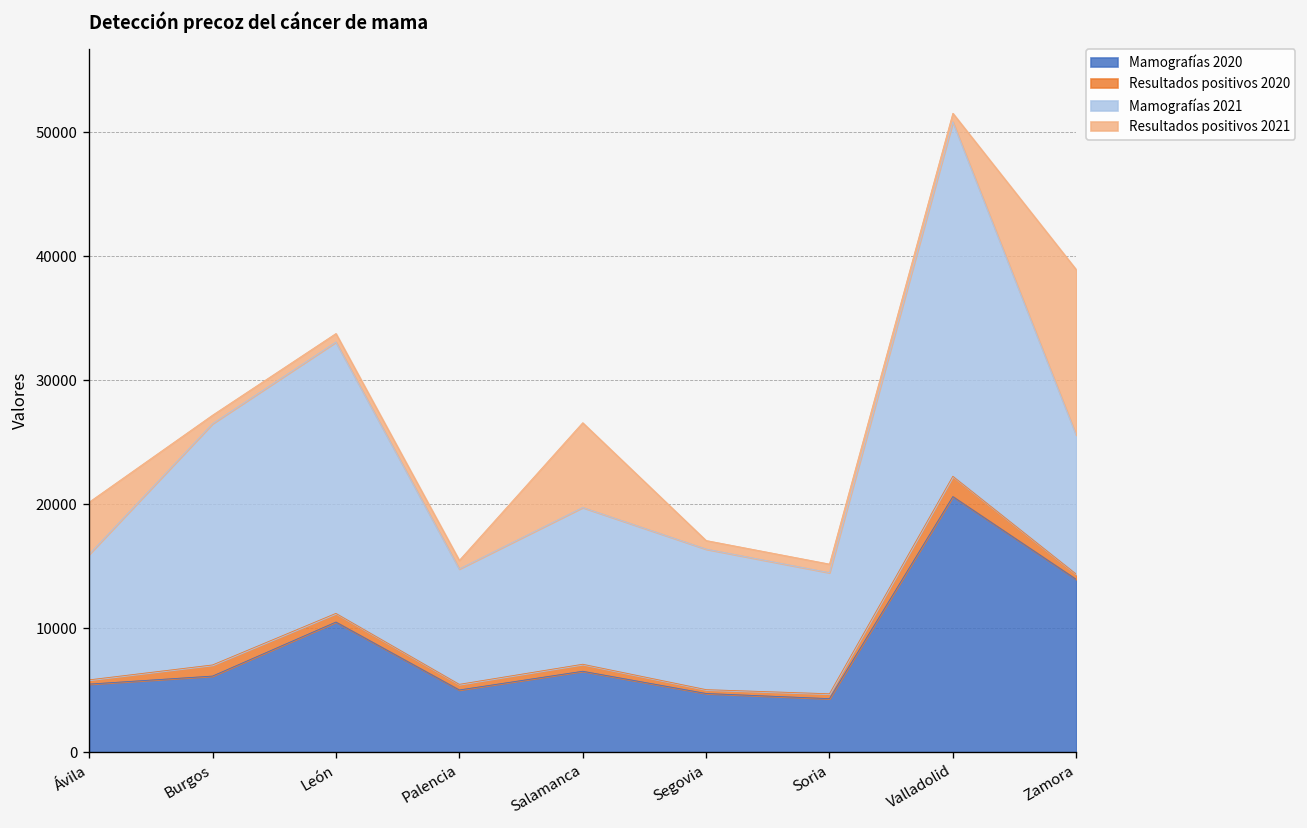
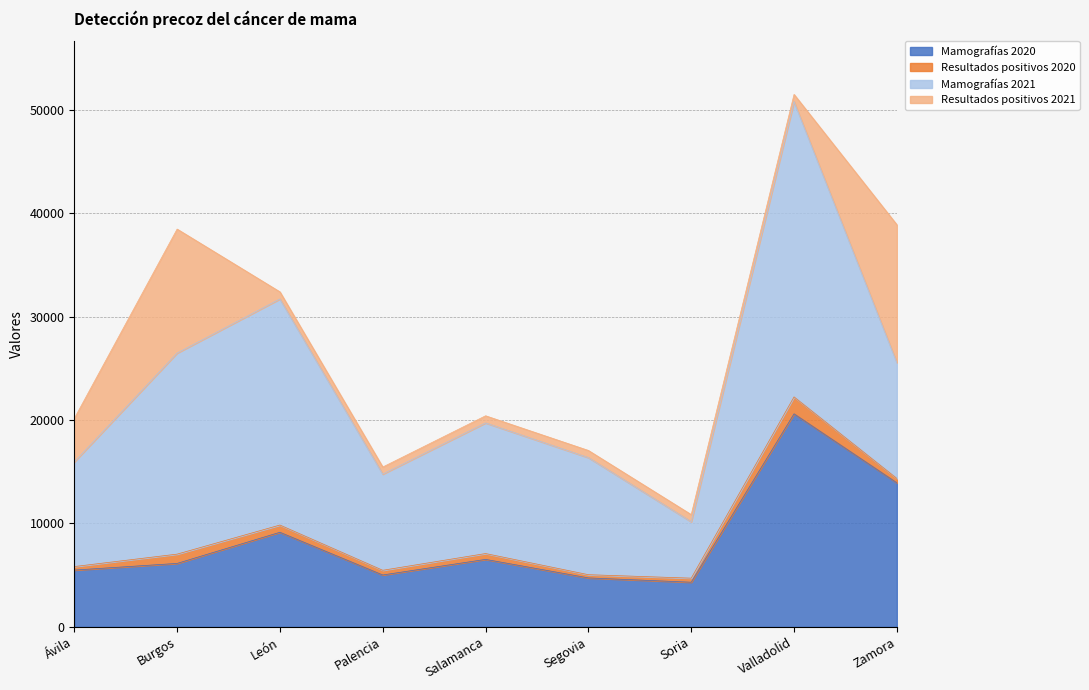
  {
    "Mamografías 2020": {
      "Ávila": 5500,
      "Burgos": 6100,
-     "León": 10500,
+     "León": 9100,
      "Palencia": 5000,
      "Salamanca": 6500,
      "Segovia": 4700,
      "Soria": 4300,
      "Valladolid": 20600,
      "Zamora": 13900
    },
    "Resultados positivos 2020": {
      "Ávila": 300,
      "Burgos": 900,
      "León": 700,
      "Palencia": 500,
      "Salamanca": 600,
      "Segovia": 300,
      "Soria": 400,
      "Valladolid": 1600,
      "Zamora": 400
    },
    "Mamografías 2021": {
      "Ávila": 10100,
      "Burgos": 19500,
      "León": 21900,
      "Palencia": 9300,
      "Salamanca": 12600,
      "Segovia": 11300,
-     "Soria": 9800,
+     "Soria": 5500,
      "Valladolid": 28600,
      "Zamora": 11200
    },
    "Resultados positivos 2021": {
      "Ávila": 4200,
-     "Burgos": 700,
+     "Burgos": 12000,
      "León": 700,
      "Palencia": 700,
-     "Salamanca": 6800,
+     "Salamanca": 700,
      "Segovia": 700,
      "Soria": 700,
      "Valladolid": 700,
      "Zamora": 13300
    }
  }
